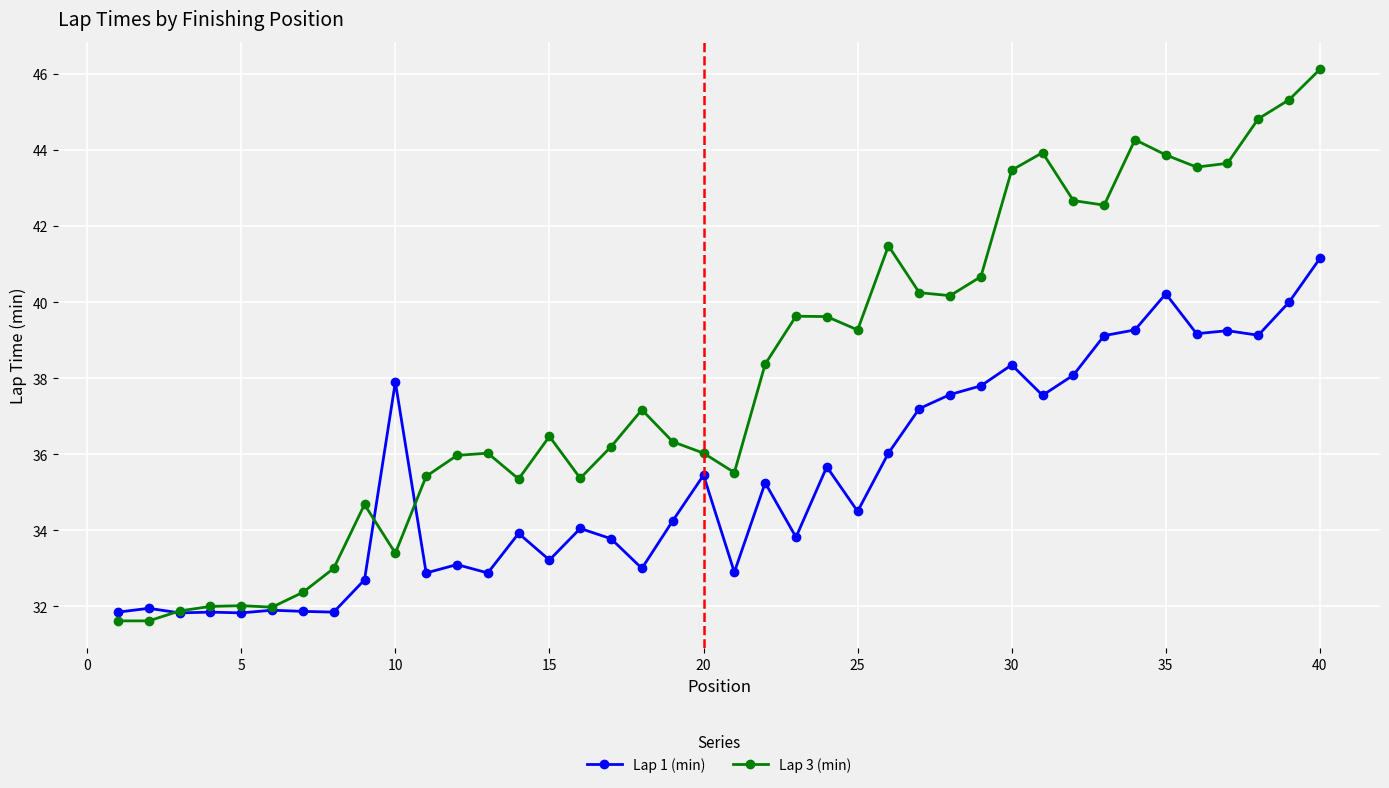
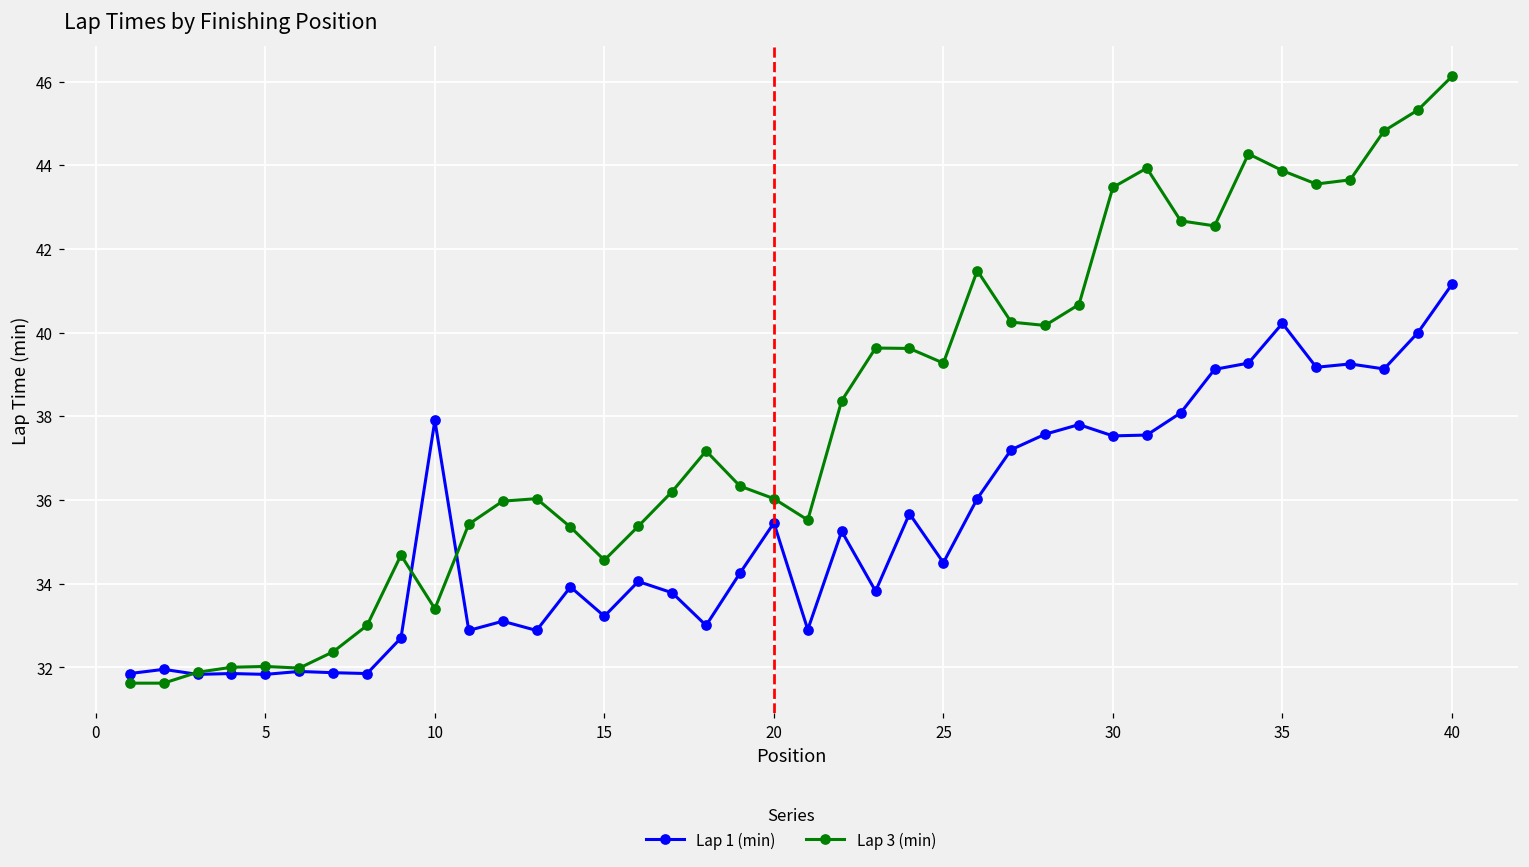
  {
    "Lap 1 (min)": {
      "5": 31.8,
      "10": 37.9,
      "15": 33.2,
      "20": 35.5,
      "25": 34.5,
-     "30": 38.4,
+     "30": 37.5,
      "35": 40.2,
      "40": 41.2
    },
    "Lap 3 (min)": {
      "5": 32.0,
      "10": 33.4,
-     "15": 36.5,
+     "15": 34.6,
      "20": 36.0,
      "25": 39.3,
      "30": 43.5,
      "35": 43.9,
      "40": 46.1
    }
  }
